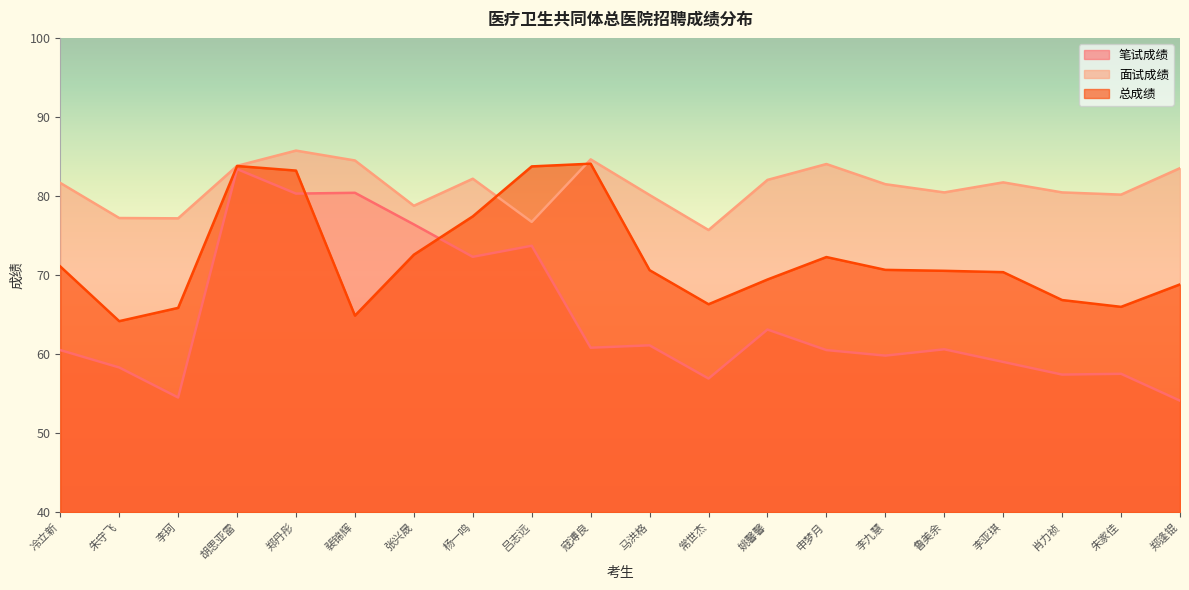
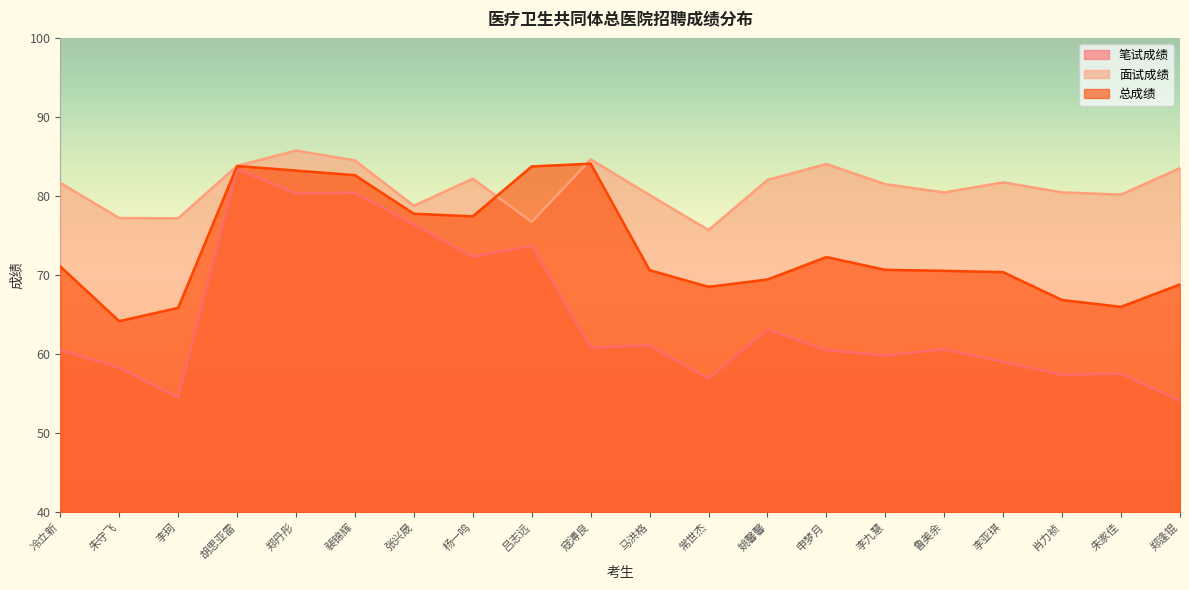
  {
    "总成绩": {
      "冷立新": 71,
      "朱守飞": 64,
      "李珂": 66,
      "郑丹彤": 83,
-     "裴锦辉": 65,
-     "张兴晟": 73,
+     "裴锦辉": 83,
+     "张兴晟": 78,
      "杨一鸣": 77,
      "吕志远": 84,
      "寇溥良": 84,
      "马洪格": 71,
-     "常世杰": 66,
+     "常世杰": 69,
      "姚馨馨": 69,
      "申梦月": 72,
      "李九慧": 71,
      "鲁美余": 71,
      "李亚琪": 70,
      "肖力祯": 67,
      "朱家佳": 66,
      "郑逢锟": 69
    }
  }
